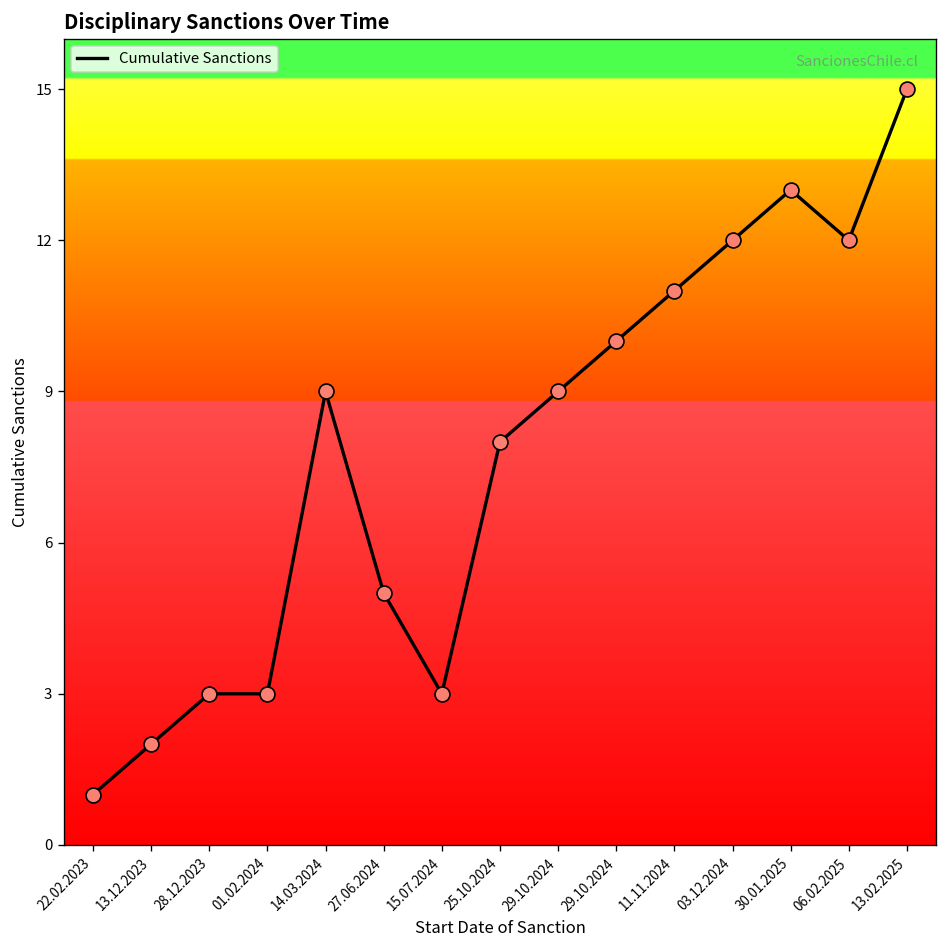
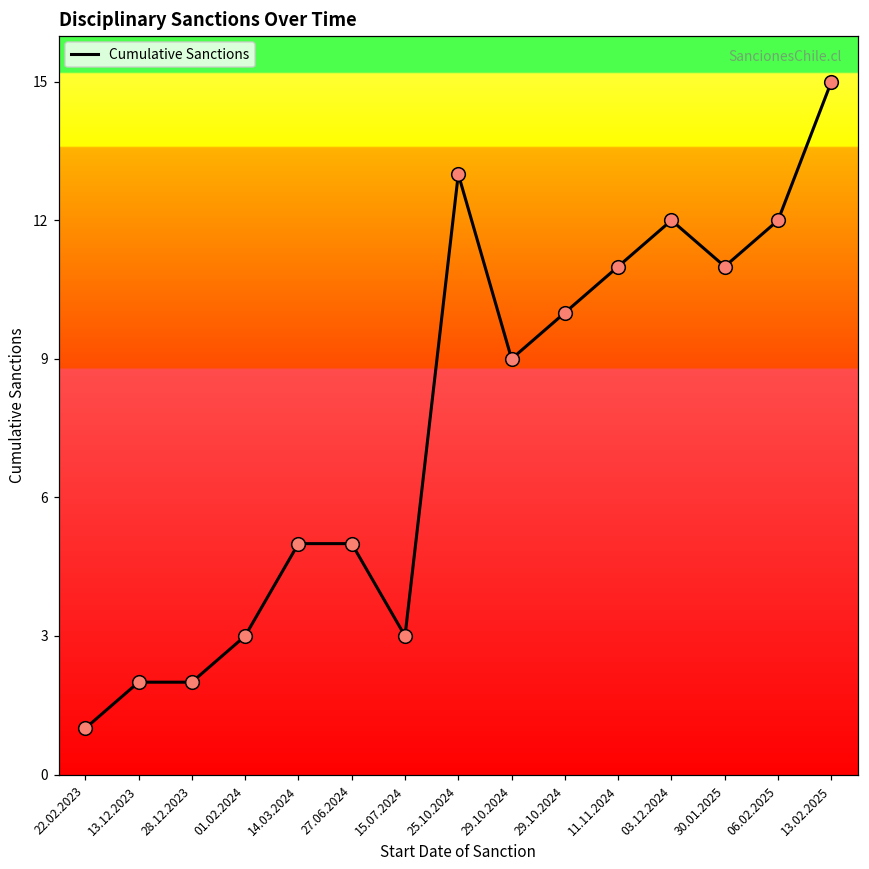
  {
    "22.02.2023": 1,
    "13.12.2023": 2,
-   "28.12.2023": 3,
+   "28.12.2023": 2,
    "01.02.2024": 3,
-   "14.03.2024": 9,
+   "14.03.2024": 5,
    "27.06.2024": 5,
    "15.07.2024": 3,
-   "25.10.2024": 8,
+   "25.10.2024": 13,
    "11.11.2024": 11,
    "03.12.2024": 12,
-   "30.01.2025": 13,
+   "30.01.2025": 11,
    "06.02.2025": 12,
    "13.02.2025": 15
  }
